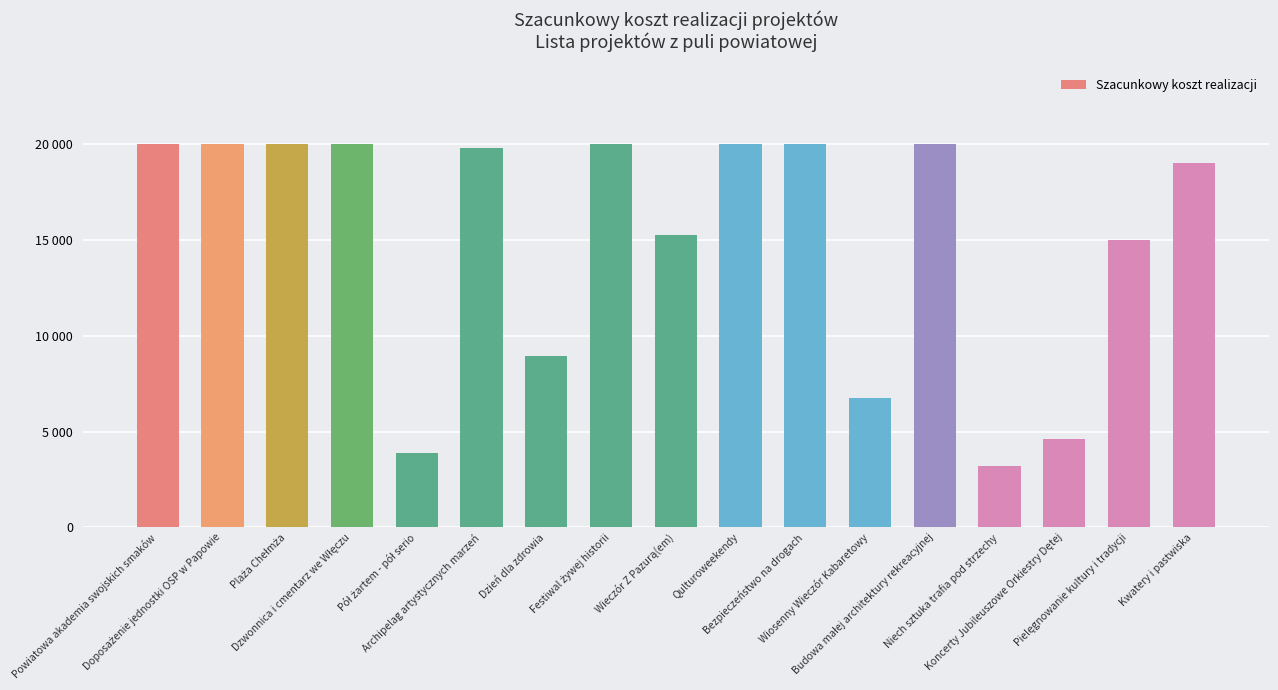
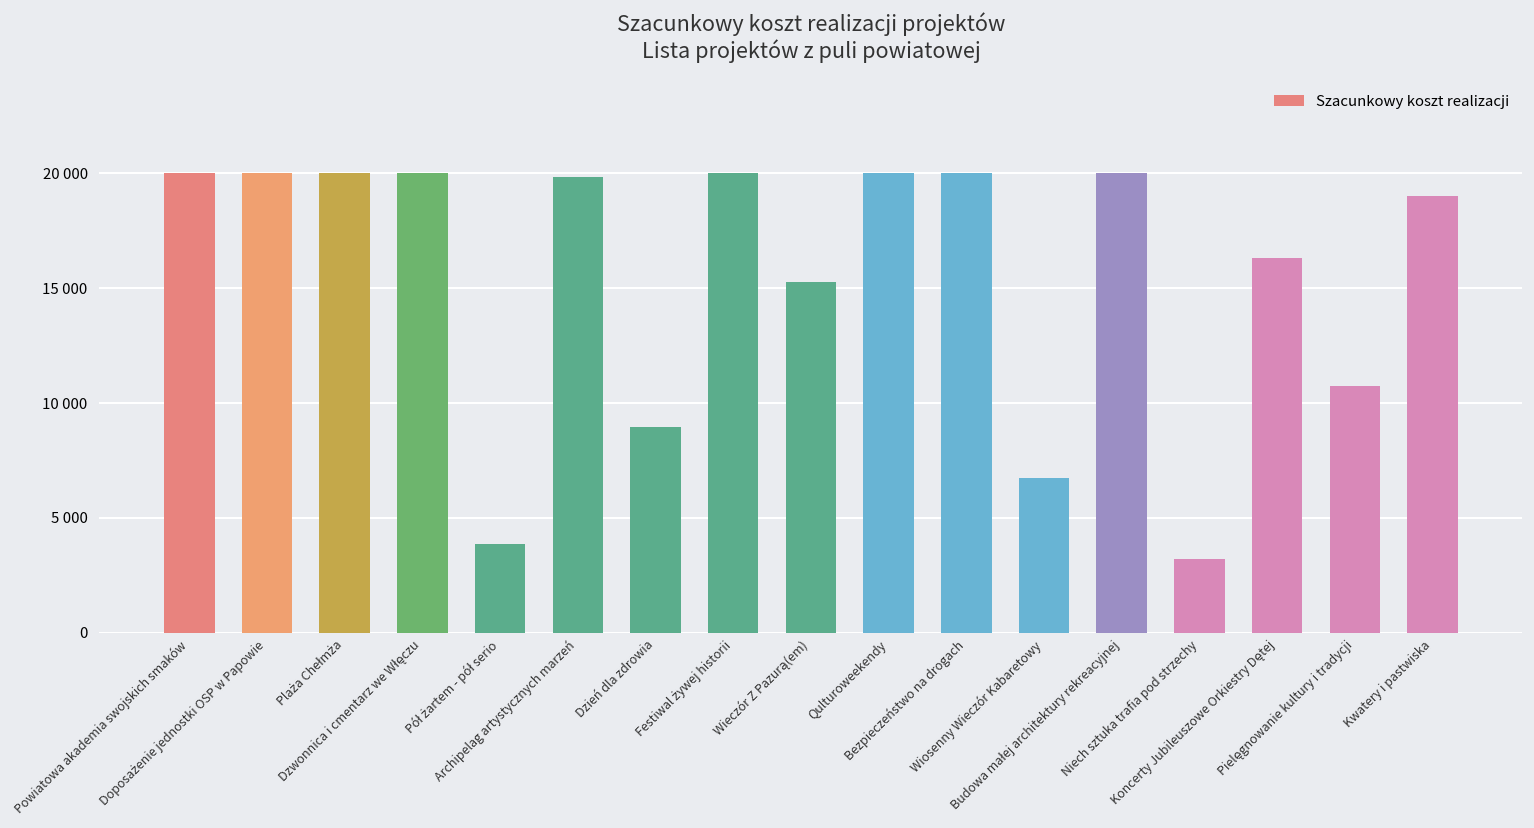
  {
    "Powiatowa akademia swojskich smaków": 20000,
    "Doposażenie jednostki OSP w Papowie": 20000,
    "Plaża Chełmża": 20000,
    "Dzwonnica i cmentarz we Włęczu": 20000,
    "Pół żartem - pół serio": 3900,
    "Archipelag artystycznych marzeń": 19800,
    "Dzień dla zdrowia": 9000,
    "Festiwal żywej historii": 20000,
    "Wieczór Z Pazurą(em)": 15300,
    "Qulturoweekendy": 20000,
    "Bezpieczeństwo na drogach": 20000,
    "Wiosenny Wieczór Kabaretowy": 6700,
    "Budowa małej architektury rekreacyjnej": 20000,
    "Niech sztuka trafia pod strzechy": 3200,
-   "Koncerty Jubileuszowe Orkiestry Dętej": 4600,
-   "Pielęgnowanie kultury i tradycji": 15000,
+   "Koncerty Jubileuszowe Orkiestry Dętej": 16300,
+   "Pielęgnowanie kultury i tradycji": 10700,
    "Kwatery i pastwiska": 19000
  }
